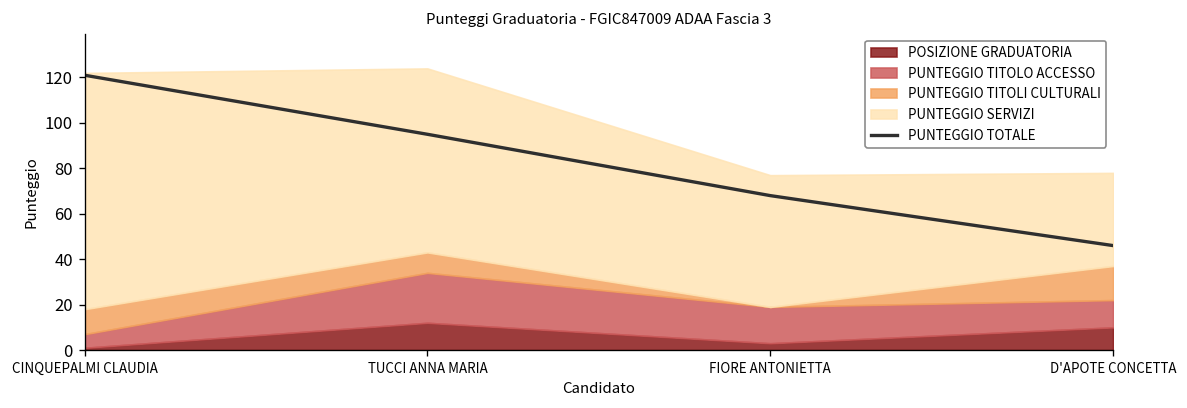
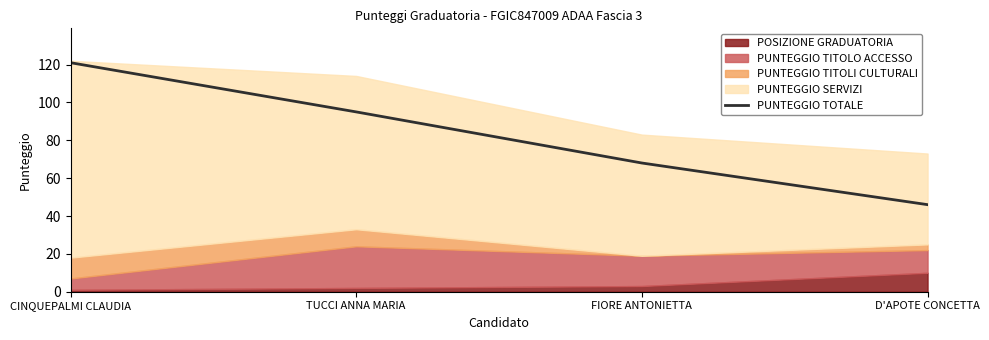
  {
    "POSIZIONE GRADUATORIA": {
-     "TUCCI ANNA MARIA": 12,
+     "TUCCI ANNA MARIA": 2,
      "FIORE ANTONIETTA": 3,
      "D'APOTE CONCETTA": 10
    },
    "PUNTEGGIO TOTALE": {
      "TUCCI ANNA MARIA": 95,
      "FIORE ANTONIETTA": 68,
      "D'APOTE CONCETTA": 46
    },
    "PUNTEGGIO TITOLO ACCESSO": {
      "CINQUEPALMI CLAUDIA": 6,
      "TUCCI ANNA MARIA": 22,
      "D'APOTE CONCETTA": 12
    },
    "PUNTEGGIO TITOLI CULTURALI": {
      "CINQUEPALMI CLAUDIA": 11,
      "TUCCI ANNA MARIA": 9,
-     "D'APOTE CONCETTA": 15
+     "D'APOTE CONCETTA": 3
    },
    "PUNTEGGIO SERVIZI": {
      "TUCCI ANNA MARIA": 81,
-     "FIORE ANTONIETTA": 58,
-     "D'APOTE CONCETTA": 41
+     "FIORE ANTONIETTA": 64,
+     "D'APOTE CONCETTA": 48
    }
  }
